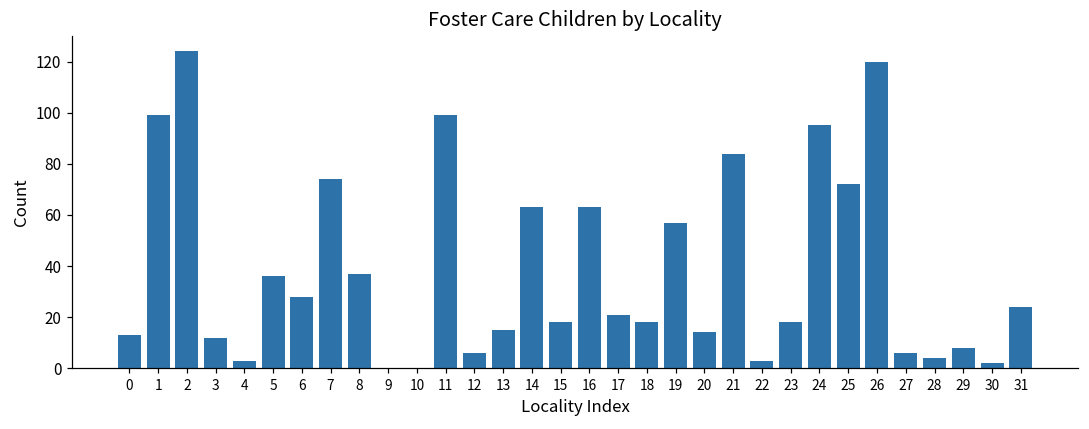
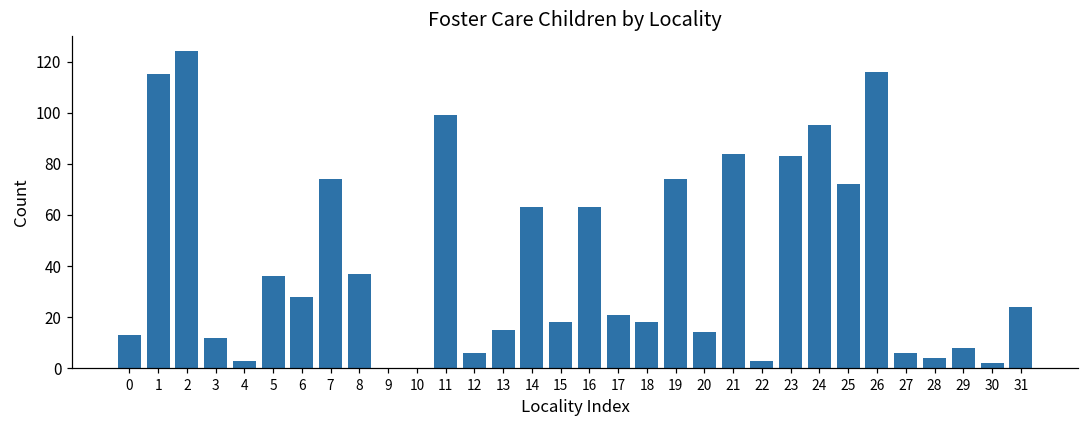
  {
    "0": 13,
-   "1": 99,
+   "1": 115,
    "2": 124,
    "3": 12,
    "4": 3,
    "5": 36,
    "6": 28,
    "7": 74,
    "8": 37,
    "9": 0,
    "10": 0,
    "11": 99,
    "12": 6,
    "13": 15,
    "14": 63,
    "15": 18,
    "16": 63,
    "17": 21,
    "18": 18,
-   "19": 57,
+   "19": 74,
    "20": 14,
    "21": 84,
    "22": 3,
-   "23": 18,
+   "23": 83,
    "24": 95,
    "25": 72,
-   "26": 120,
+   "26": 116,
    "27": 6,
    "28": 4,
    "29": 8,
    "30": 2,
    "31": 24
  }
